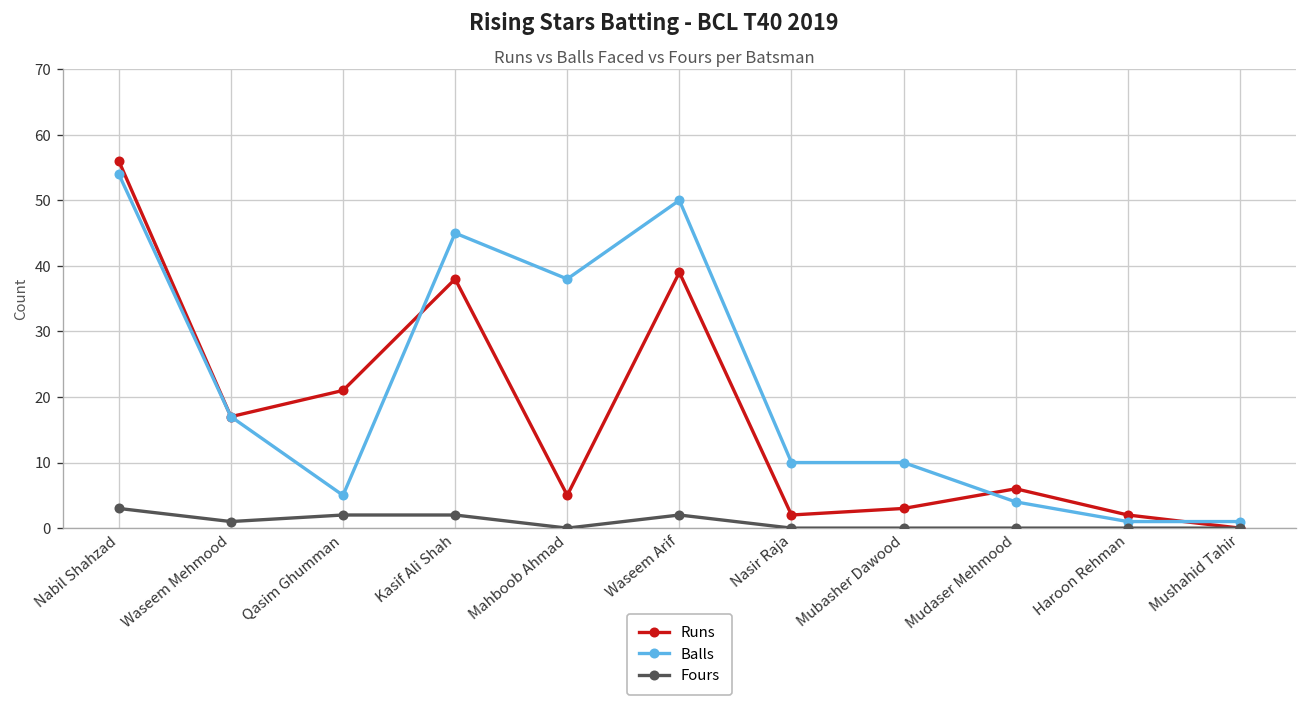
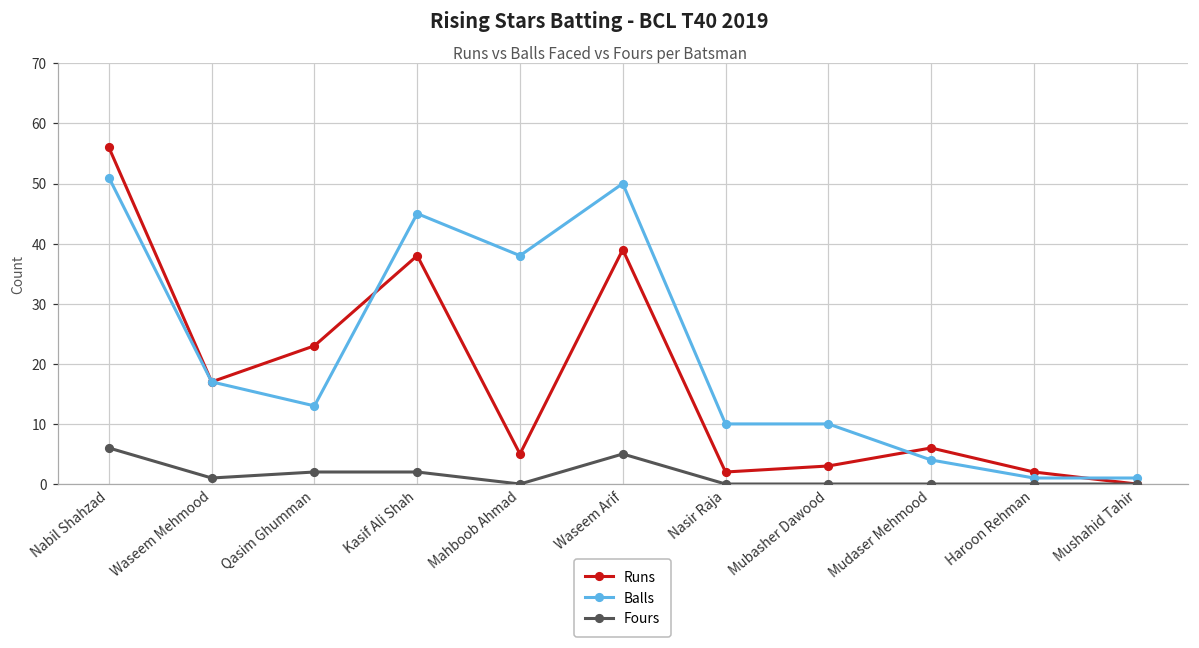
  {
    "Runs": {
      "Nabil Shahzad": 56,
-     "Qasim Ghumman": 21,
+     "Qasim Ghumman": 23,
      "Kasif Ali Shah": 38,
      "Mahboob Ahmad": 5,
      "Waseem Arif": 39,
      "Nasir Raja": 2,
      "Mubasher Dawood": 3,
      "Mudaser Mehmood": 6,
      "Haroon Rehman": 2
    },
    "Balls": {
-     "Nabil Shahzad": 54,
-     "Qasim Ghumman": 5,
+     "Nabil Shahzad": 51,
+     "Qasim Ghumman": 13,
      "Kasif Ali Shah": 45,
      "Mahboob Ahmad": 38,
      "Waseem Arif": 50,
      "Nasir Raja": 10,
      "Mubasher Dawood": 10,
      "Mudaser Mehmood": 4,
      "Haroon Rehman": 1,
      "Mushahid Tahir": 1
    },
    "Fours": {
-     "Nabil Shahzad": 3,
+     "Nabil Shahzad": 6,
      "Waseem Mehmood": 1,
      "Qasim Ghumman": 2,
      "Kasif Ali Shah": 2,
      "Mahboob Ahmad": 0,
-     "Waseem Arif": 2,
+     "Waseem Arif": 5,
      "Nasir Raja": 0,
      "Mubasher Dawood": 0,
      "Mudaser Mehmood": 0,
      "Haroon Rehman": 0
    }
  }
